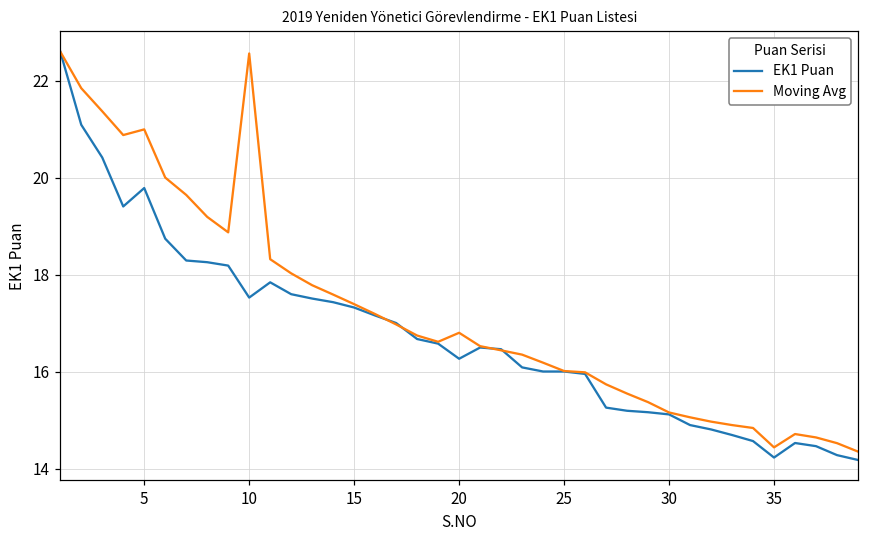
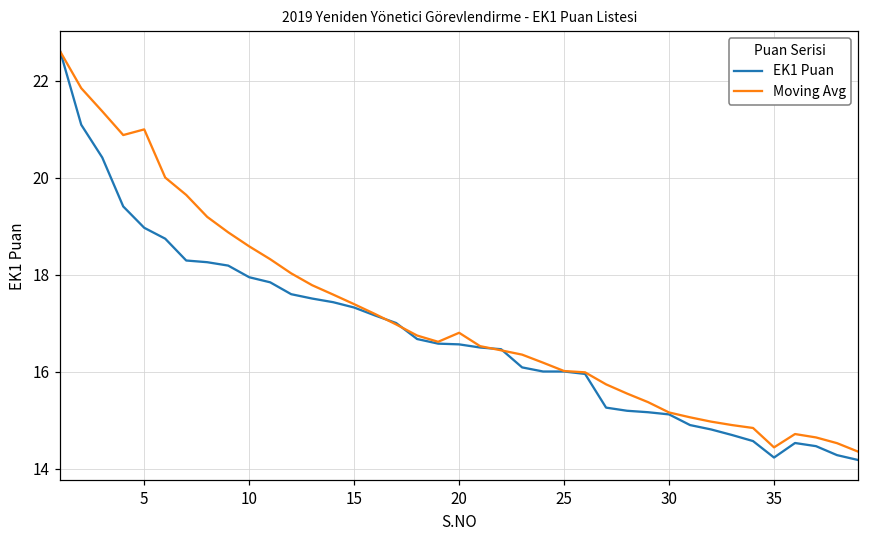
  {
    "EK1 Puan": {
-     "5": 19.8,
-     "10": 17.5,
+     "5": 19.0,
+     "10": 18.0,
      "15": 17.3,
-     "20": 16.3,
+     "20": 16.6,
      "35": 14.2
    },
    "Moving Avg": {
      "5": 21.0,
-     "10": 22.6,
+     "10": 18.6,
      "15": 17.4,
      "20": 16.8,
      "35": 14.4
    }
  }
